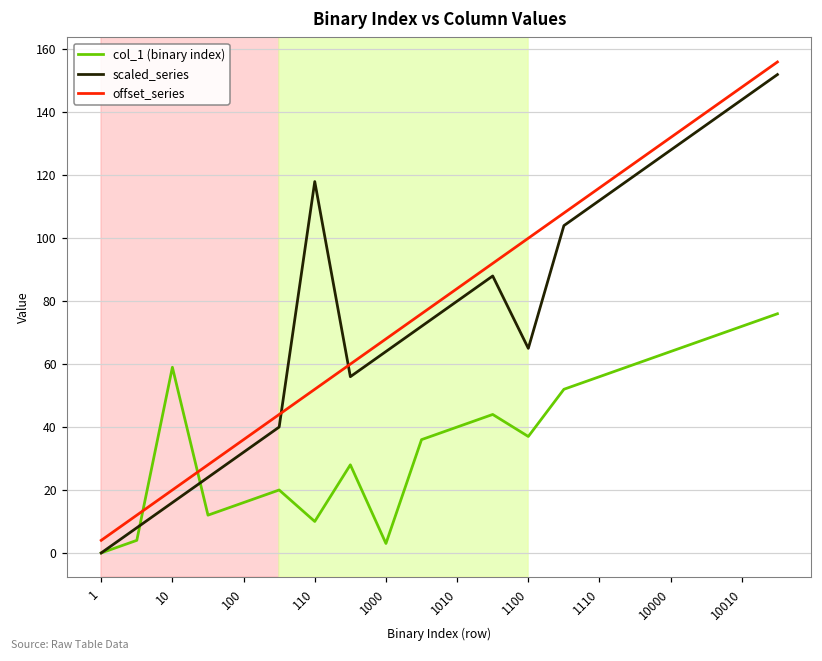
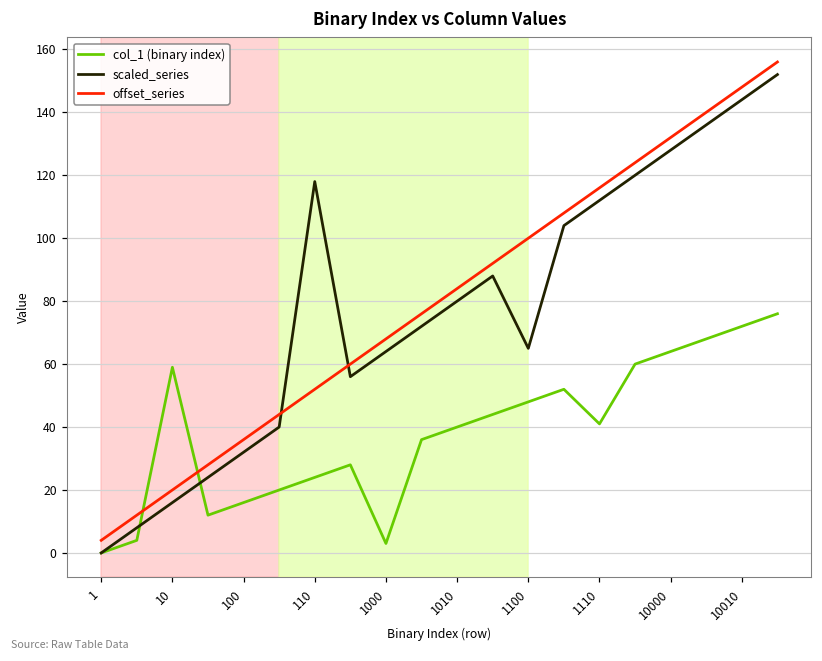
  {
    "col_1 (binary index)": {
      "10": 59,
      "100": 16,
-     "110": 10,
+     "110": 24,
      "1000": 3,
      "1010": 40,
-     "1100": 37,
-     "1110": 56,
+     "1100": 48,
+     "1110": 41,
      "10000": 64,
      "10010": 72
    },
    "scaled_series": {
      "10": 16,
      "100": 32,
      "110": 118,
      "1000": 64,
      "1010": 80,
      "1100": 65,
      "1110": 112,
      "10000": 128,
      "10010": 144
    },
    "offset_series": {
      "1": 4,
      "10": 20,
      "100": 36,
      "110": 52,
      "1000": 68,
      "1010": 84,
      "1100": 100,
      "1110": 116,
      "10000": 132,
      "10010": 148
    }
  }
